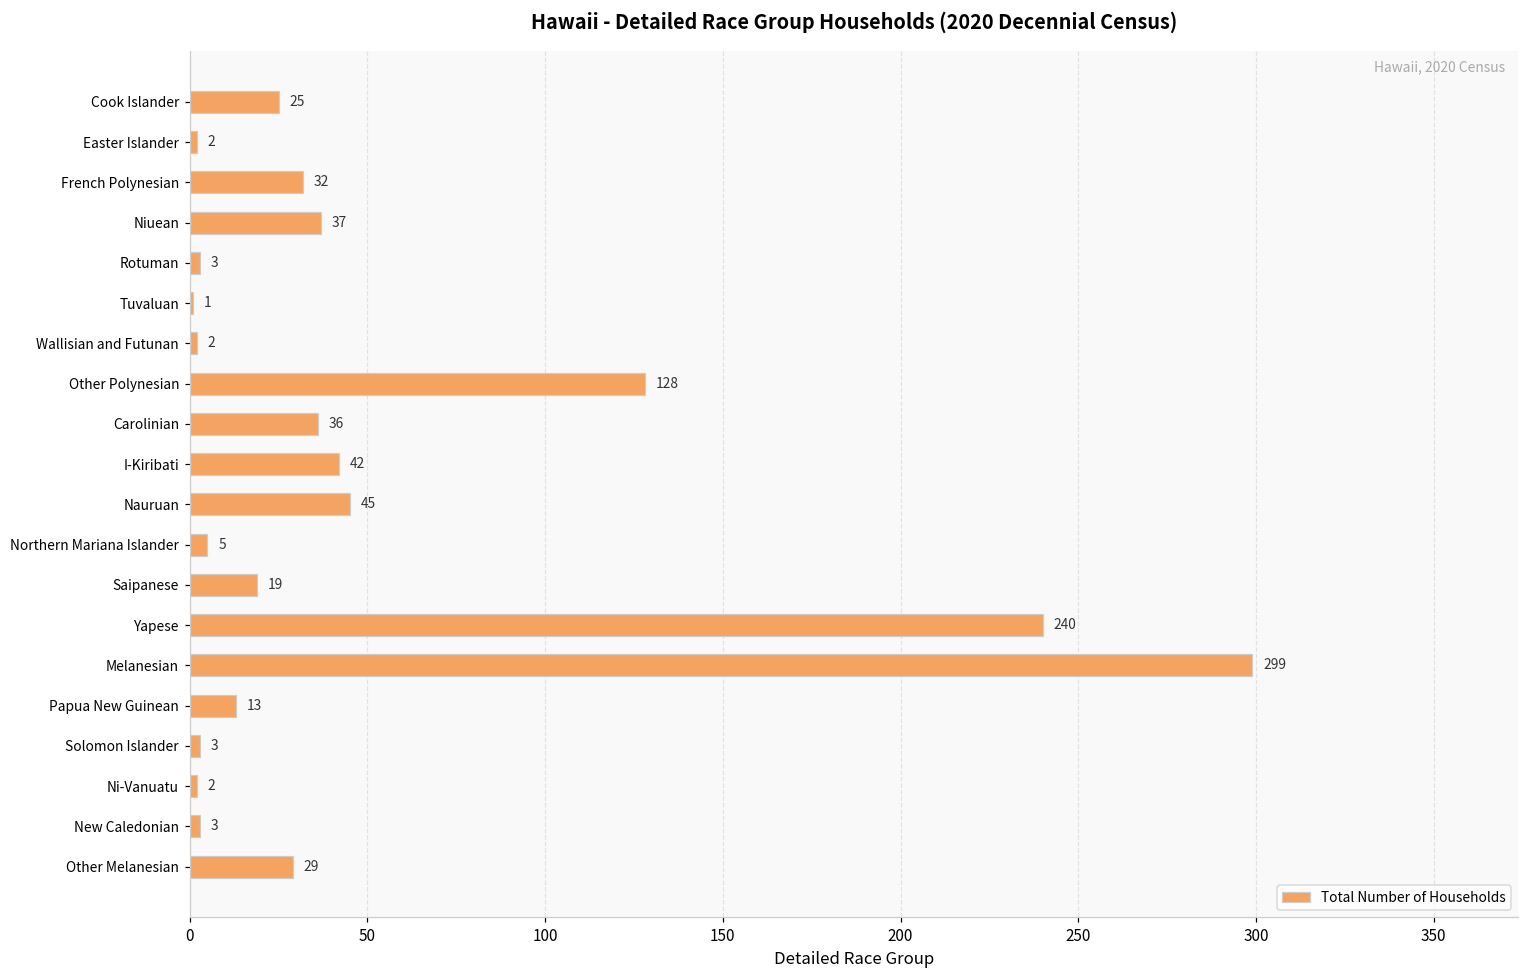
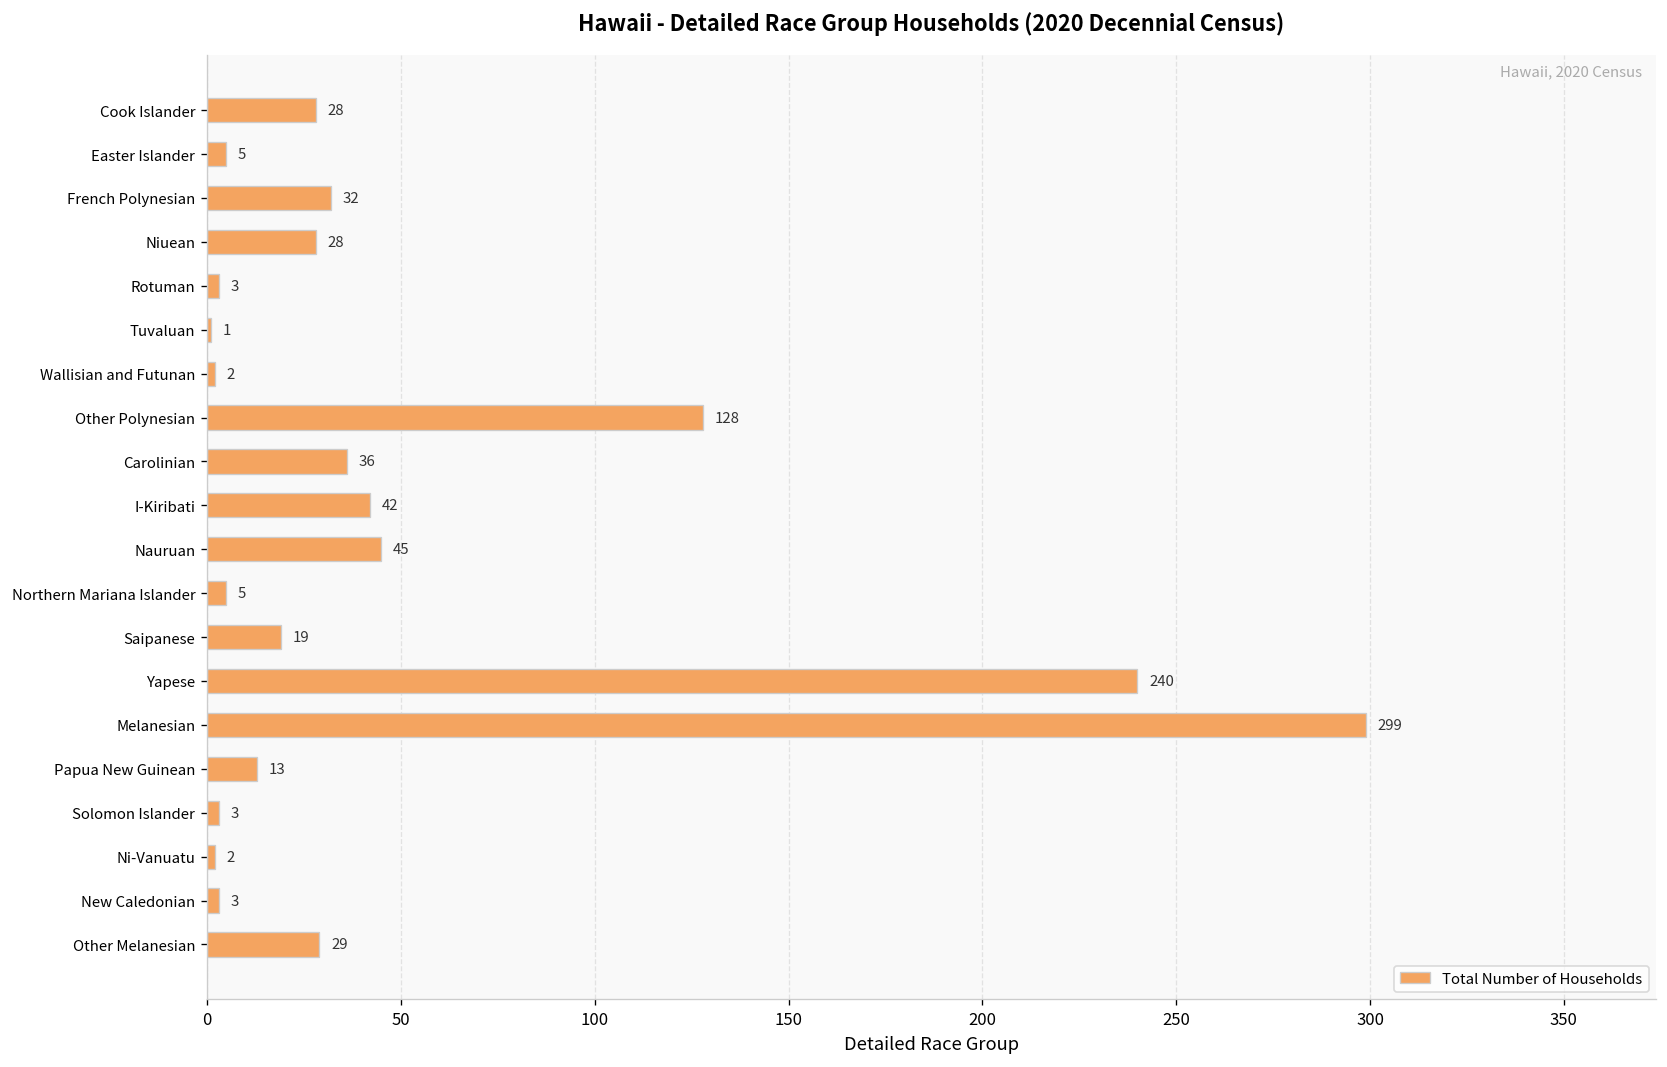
  {
-   "Cook Islander": 25,
-   "Easter Islander": 2,
+   "Cook Islander": 28,
+   "Easter Islander": 5,
    "French Polynesian": 32,
-   "Niuean": 37,
+   "Niuean": 28,
    "Rotuman": 3,
    "Tuvaluan": 1,
    "Wallisian and Futunan": 2,
    "Other Polynesian": 128,
    "Carolinian": 36,
    "I-Kiribati": 42,
    "Nauruan": 45,
    "Northern Mariana Islander": 5,
    "Saipanese": 19,
    "Yapese": 240,
    "Melanesian": 299,
    "Papua New Guinean": 13,
    "Solomon Islander": 3,
    "Ni-Vanuatu": 2,
    "New Caledonian": 3,
    "Other Melanesian": 29
  }
